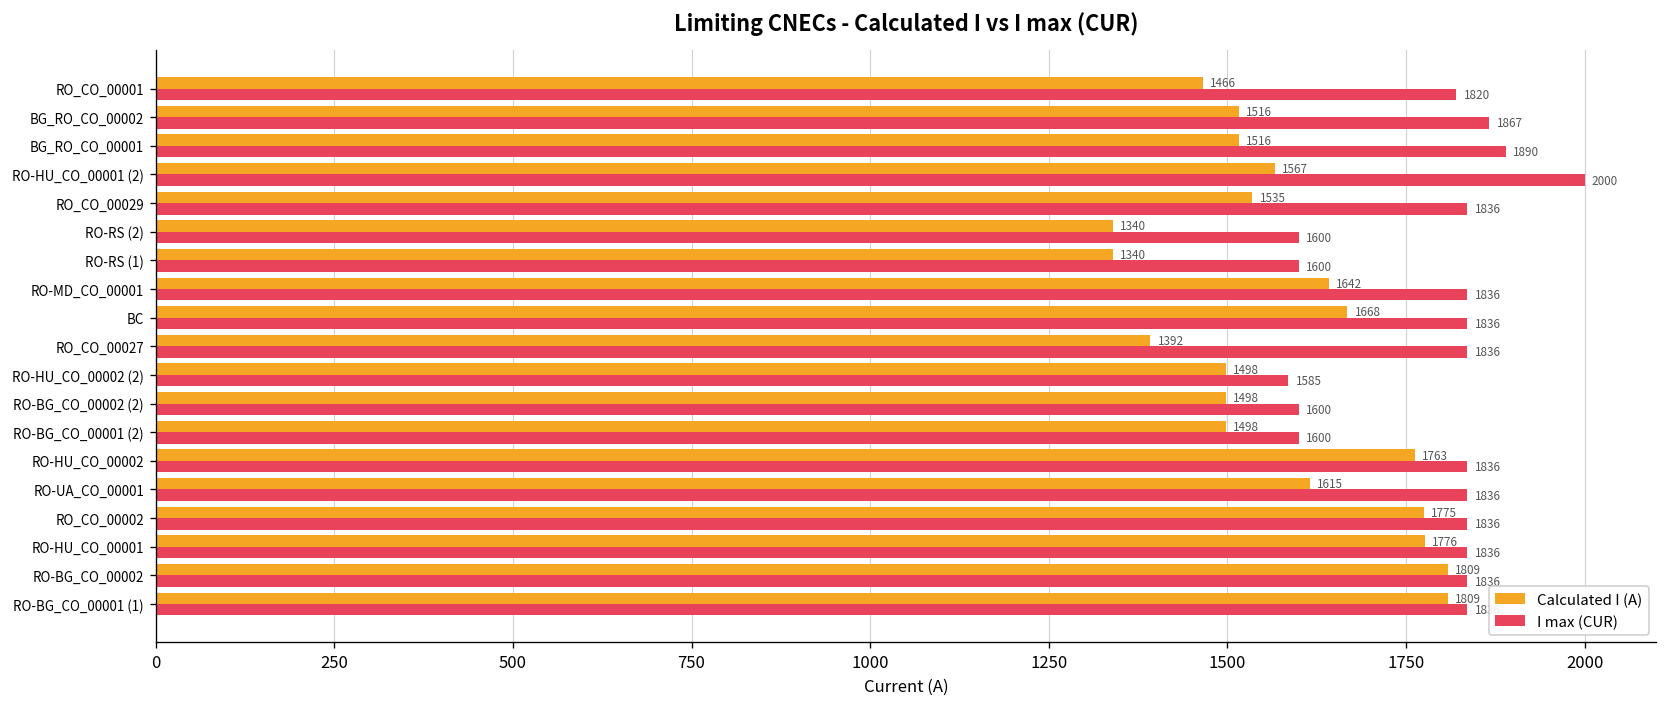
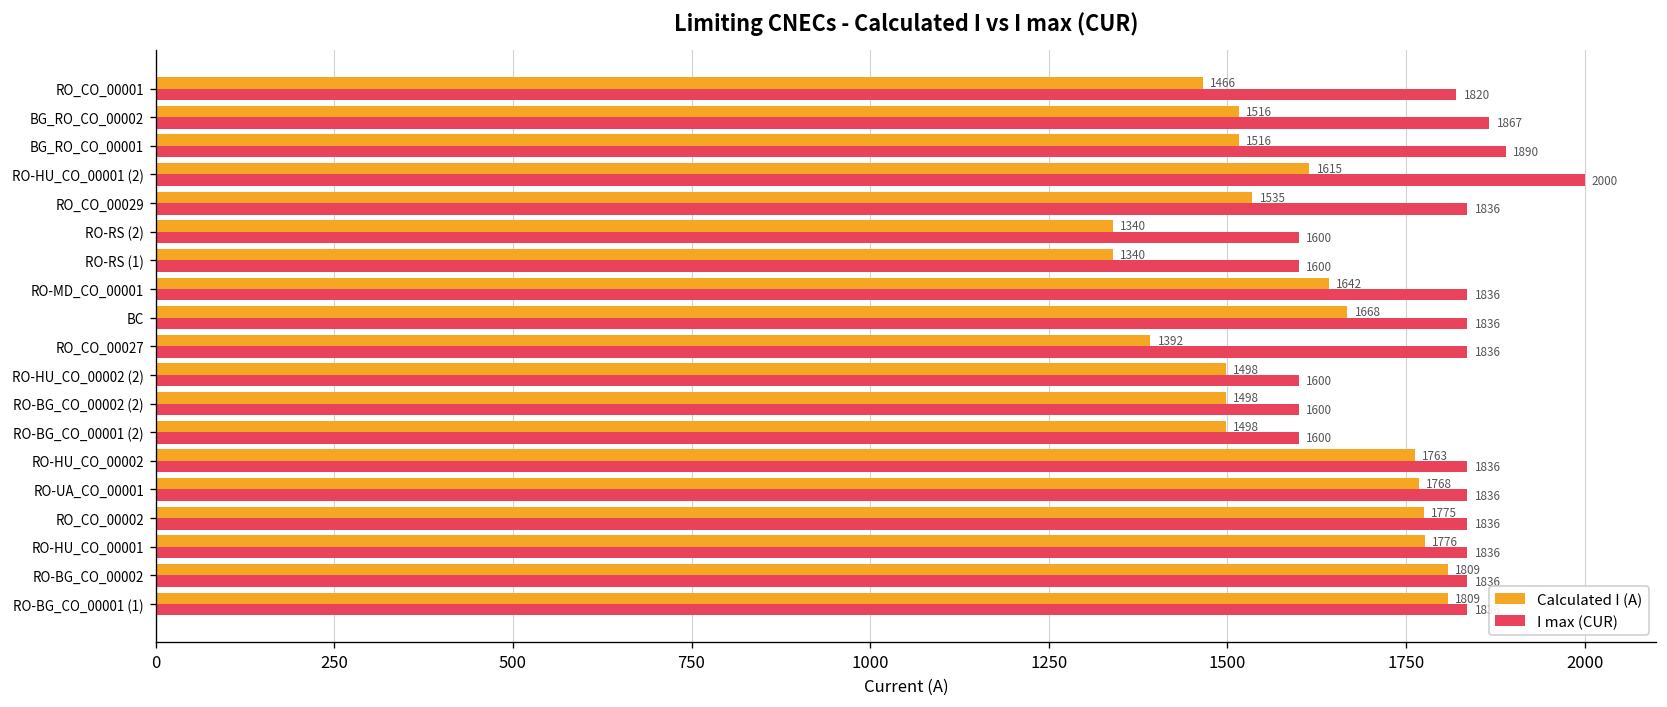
  {
    "Calculated I (A)": {
      "RO_CO_00001": 1466,
      "BG_RO_CO_00002": 1516,
      "BG_RO_CO_00001": 1516,
-     "RO-HU_CO_00001 (2)": 1567,
+     "RO-HU_CO_00001 (2)": 1615,
      "RO_CO_00029": 1535,
      "RO-RS (2)": 1340,
      "RO-RS (1)": 1340,
      "RO-MD_CO_00001": 1642,
      "BC": 1668,
      "RO_CO_00027": 1392,
      "RO-HU_CO_00002 (2)": 1498,
      "RO-BG_CO_00002 (2)": 1498,
      "RO-BG_CO_00001 (2)": 1498,
      "RO-HU_CO_00002": 1763,
-     "RO-UA_CO_00001": 1615,
+     "RO-UA_CO_00001": 1768,
      "RO_CO_00002": 1775,
      "RO-HU_CO_00001": 1776,
      "RO-BG_CO_00002": 1809,
      "RO-BG_CO_00001 (1)": 1809
    },
    "I max (CUR)": {
      "RO_CO_00001": 1820,
      "BG_RO_CO_00002": 1867,
      "BG_RO_CO_00001": 1890,
      "RO-HU_CO_00001 (2)": 2000,
      "RO_CO_00029": 1836,
      "RO-RS (2)": 1600,
      "RO-RS (1)": 1600,
      "RO-MD_CO_00001": 1836,
      "BC": 1836,
      "RO_CO_00027": 1836,
-     "RO-HU_CO_00002 (2)": 1585,
+     "RO-HU_CO_00002 (2)": 1600,
      "RO-BG_CO_00002 (2)": 1600,
      "RO-BG_CO_00001 (2)": 1600,
      "RO-HU_CO_00002": 1836,
      "RO-UA_CO_00001": 1836,
      "RO_CO_00002": 1836,
      "RO-HU_CO_00001": 1836
    }
  }
